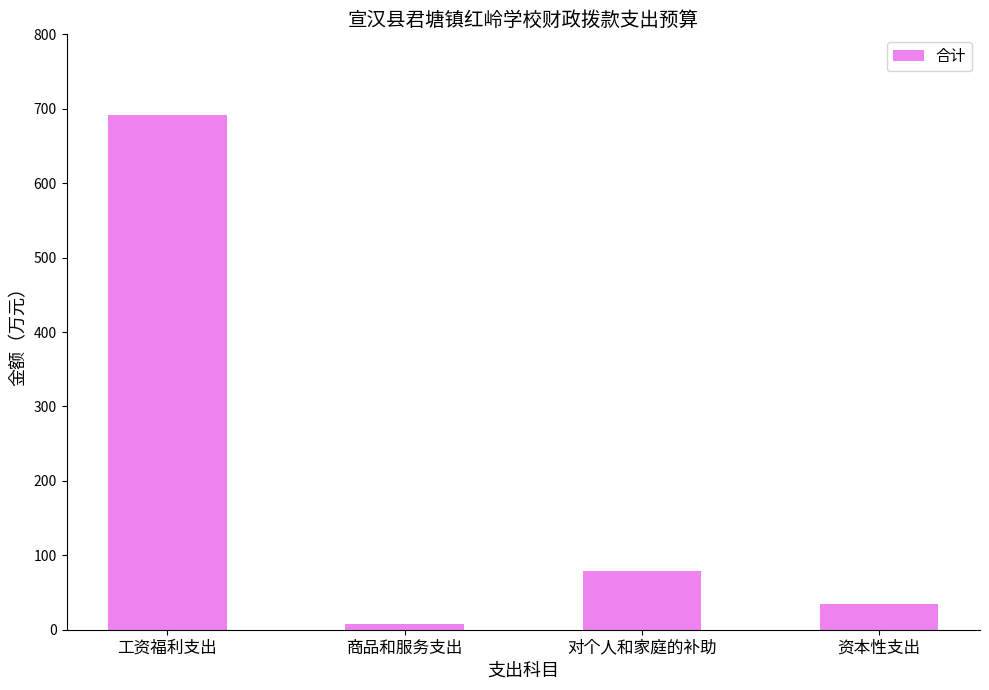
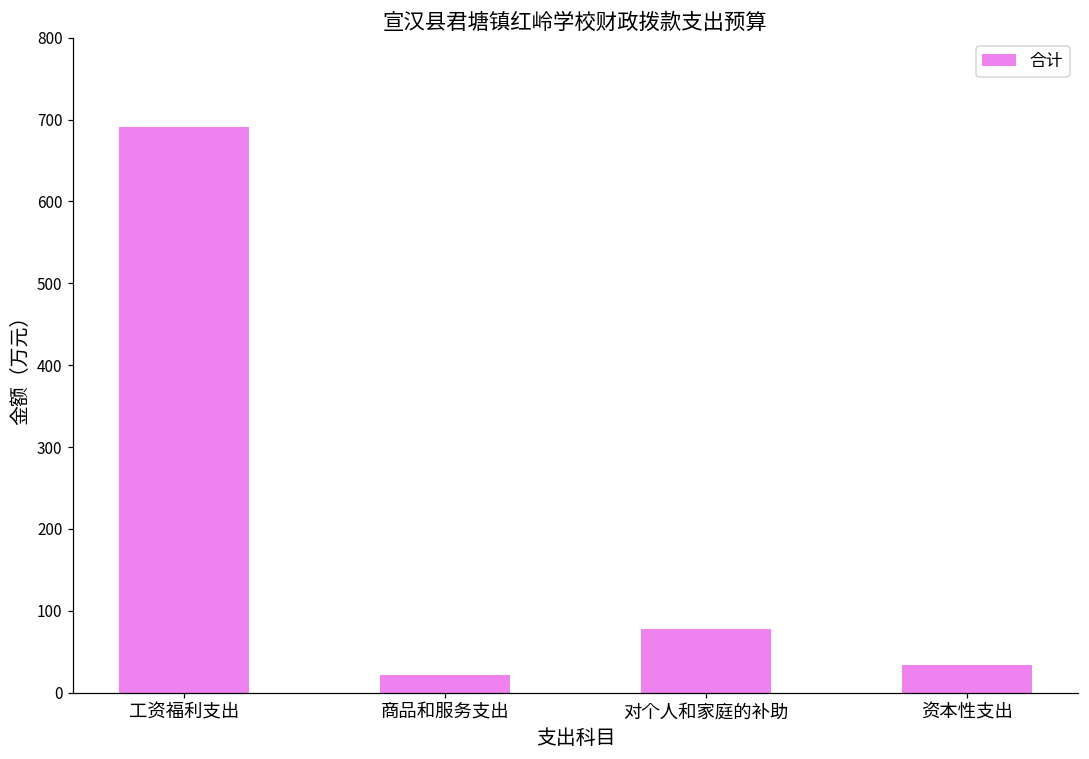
  {
    "工资福利支出": 690,
-   "商品和服务支出": 10,
+   "商品和服务支出": 20,
    "对个人和家庭的补助": 80,
    "资本性支出": 30
  }
